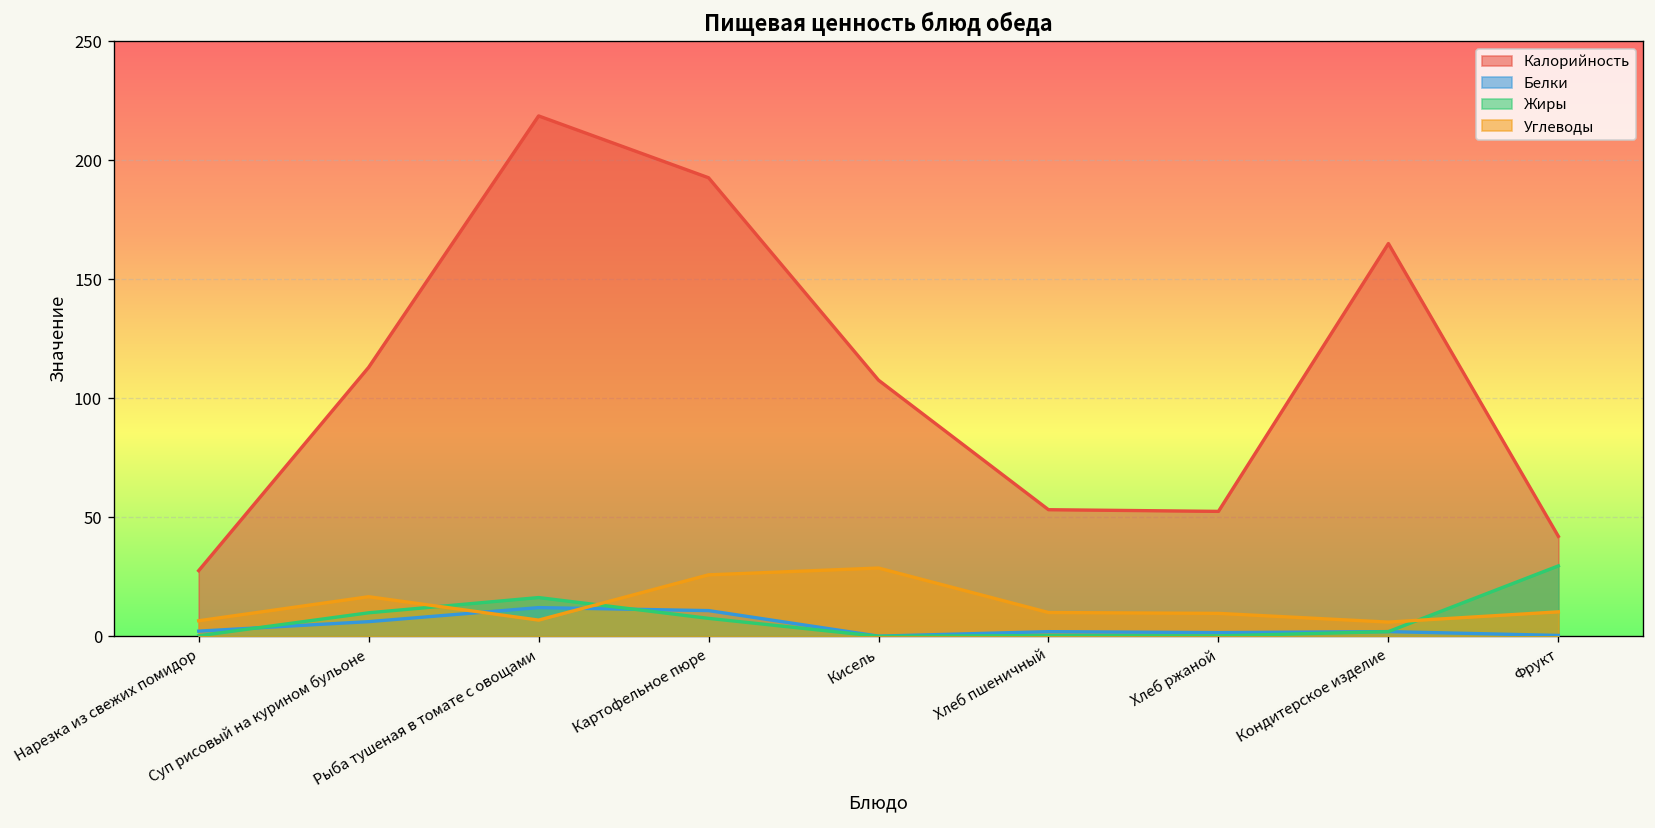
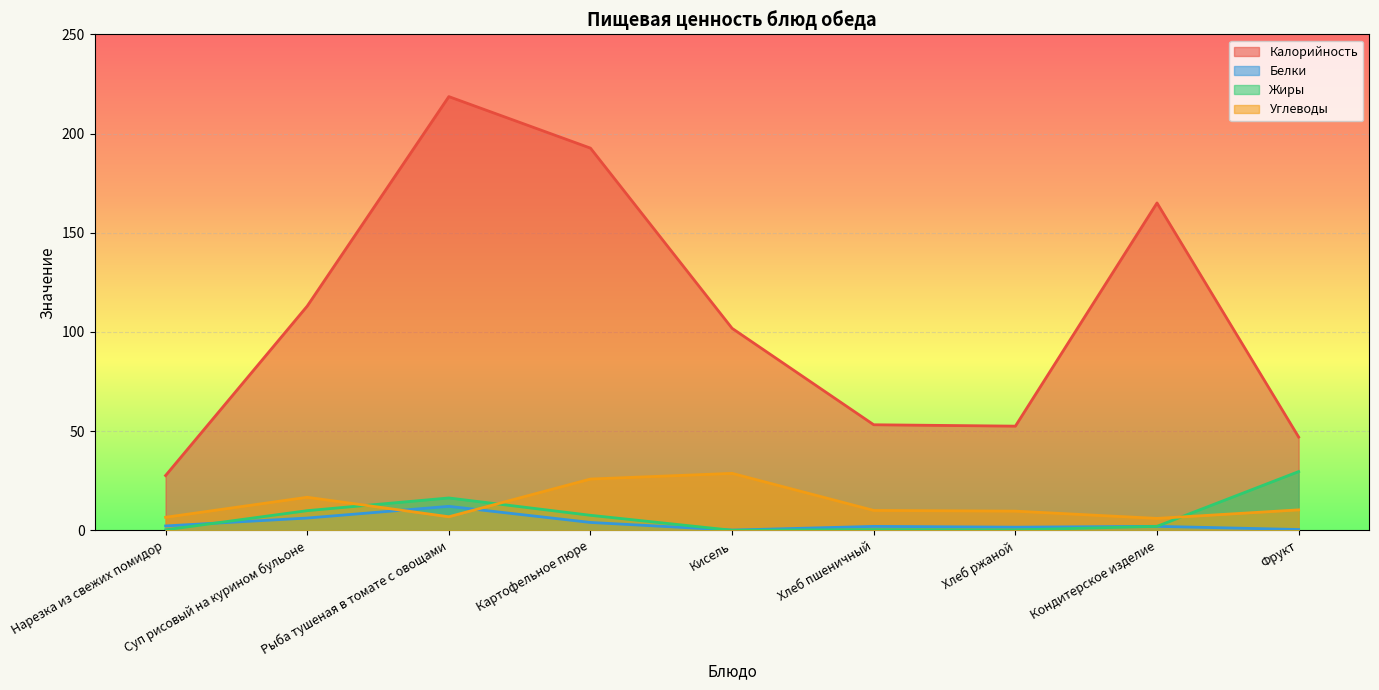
  {
    "Калорийность": {
      "Нарезка из свежих помидор": 28,
      "Суп рисовый на курином бульоне": 113,
      "Рыба тушеная в томате с овощами": 219,
      "Картофельное пюре": 193,
-     "Кисель": 108,
+     "Кисель": 102,
      "Хлеб пшеничный": 53,
      "Хлеб ржаной": 53,
      "Кондитерское изделие": 165,
-     "Фрукт": 42
+     "Фрукт": 47
    },
    "Белки": {
      "Нарезка из свежих помидор": 2,
      "Суп рисовый на курином бульоне": 6,
      "Рыба тушеная в томате с овощами": 12,
-     "Картофельное пюре": 11,
+     "Картофельное пюре": 4,
      "Хлеб пшеничный": 2,
      "Хлеб ржаной": 2,
      "Фрукт": 0
    },
    "Жиры": {
      "Нарезка из свежих помидор": 0,
      "Суп рисовый на курином бульоне": 10,
      "Рыба тушеная в томате с овощами": 16,
      "Картофельное пюре": 8,
      "Хлеб пшеничный": 0,
      "Хлеб ржаной": 0,
      "Фрукт": 30
    },
    "Углеводы": {
      "Нарезка из свежих помидор": 7,
      "Суп рисовый на курином бульоне": 17,
      "Рыба тушеная в томате с овощами": 7,
      "Картофельное пюре": 26,
      "Кисель": 29,
      "Хлеб пшеничный": 10,
      "Хлеб ржаной": 10,
      "Кондитерское изделие": 6,
      "Фрукт": 10
    }
  }
